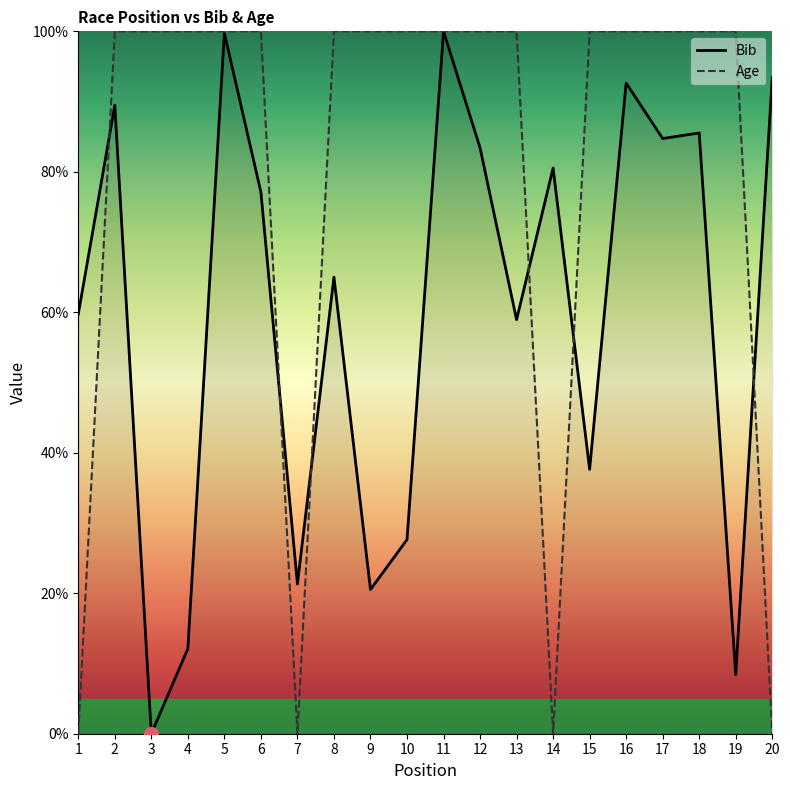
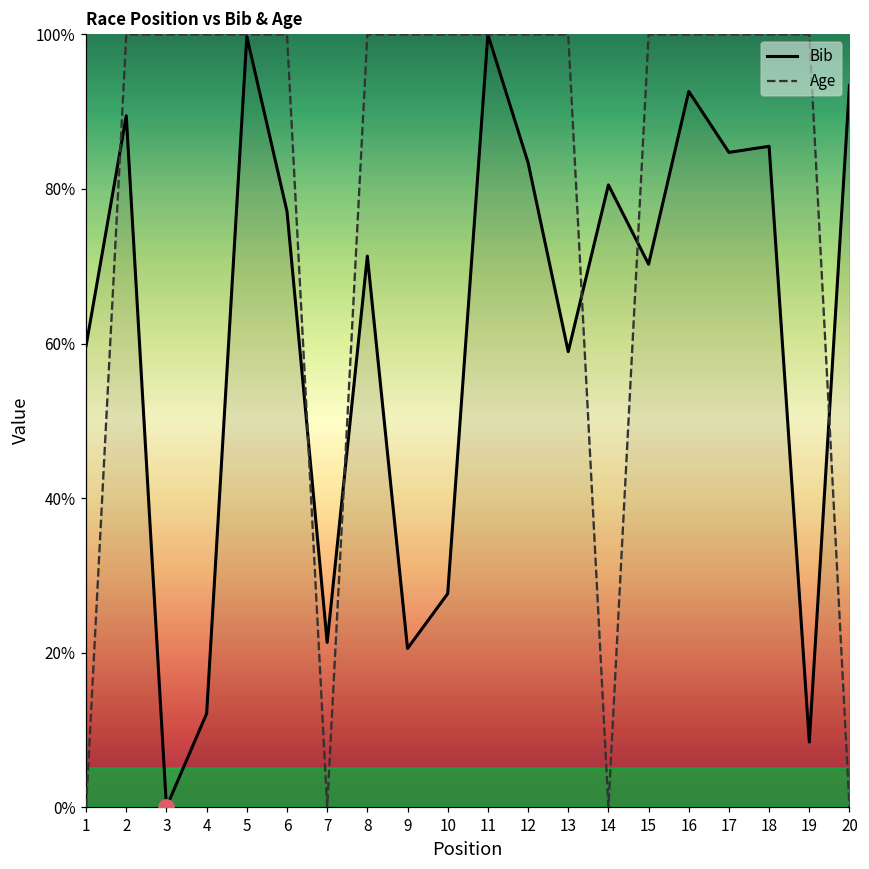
  {
    "Bib": {
      "1": "60%",
      "2": "89%",
      "4": "12%",
      "6": "77%",
      "7": "21%",
-     "8": "65%",
+     "8": "71%",
      "9": "21%",
      "10": "28%",
      "12": "83%",
      "13": "59%",
      "14": "81%",
-     "15": "38%",
+     "15": "70%",
      "16": "93%",
      "17": "85%",
      "18": "86%",
      "19": "8%",
      "20": "93%"
    },
    "Age": {
      "2": "100%",
      "3": "100%",
      "4": "100%",
      "6": "100%",
      "8": "100%",
      "9": "100%",
      "10": "100%",
      "12": "100%",
      "13": "100%",
      "15": "100%",
      "16": "100%",
      "17": "100%",
      "18": "100%",
      "19": "100%"
    }
  }
